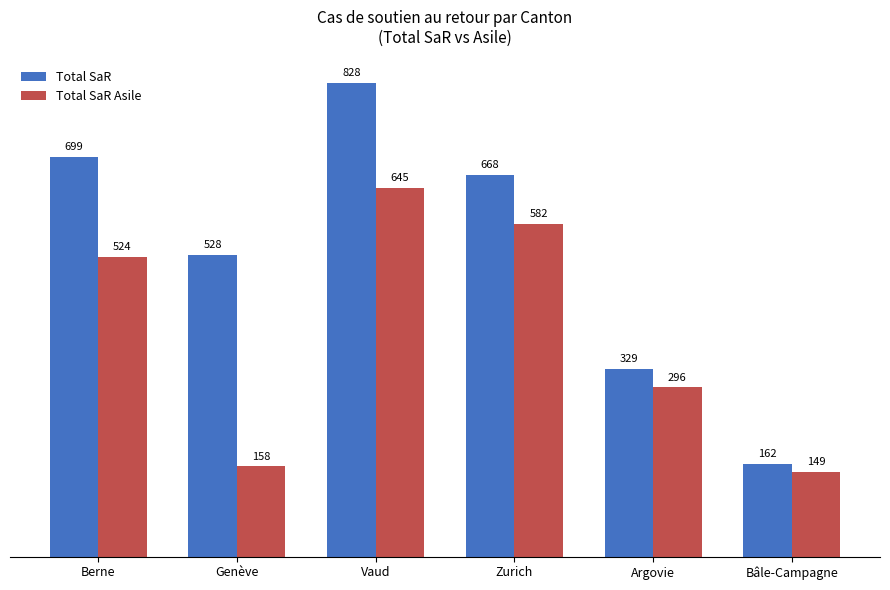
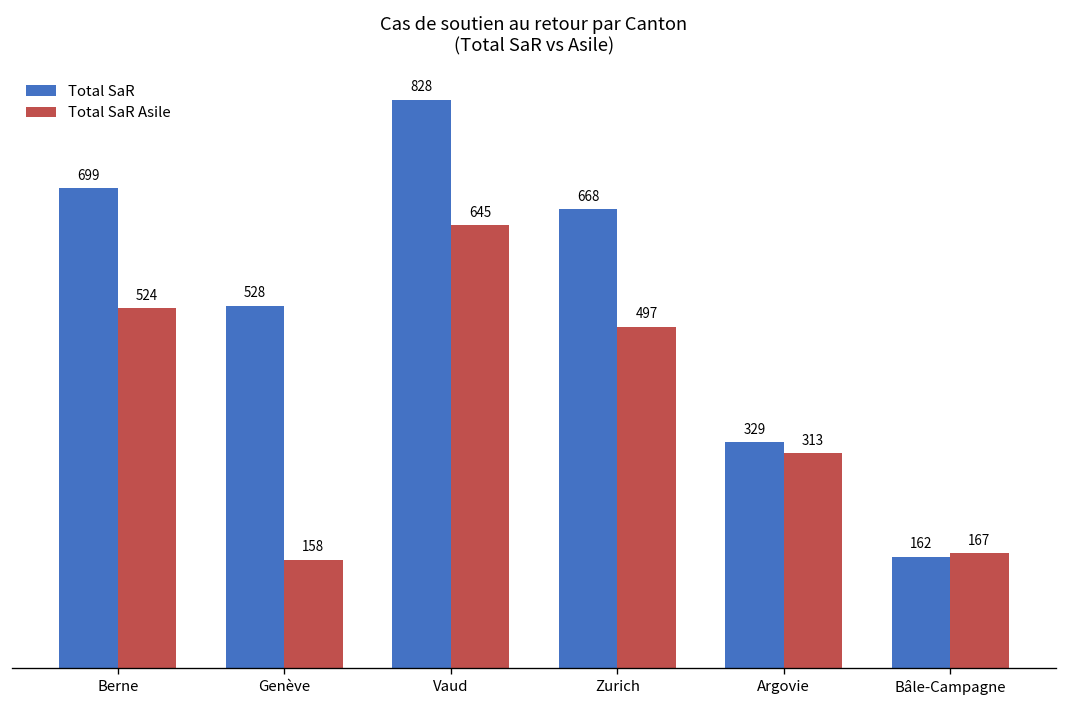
  {
    "Total SaR": {
      "Berne": 699,
      "Genève": 528,
      "Vaud": 828,
      "Zurich": 668,
      "Argovie": 329,
      "Bâle-Campagne": 162
    },
    "Total SaR Asile": {
      "Berne": 524,
      "Genève": 158,
      "Vaud": 645,
-     "Zurich": 582,
-     "Argovie": 296,
-     "Bâle-Campagne": 149
+     "Zurich": 497,
+     "Argovie": 313,
+     "Bâle-Campagne": 167
    }
  }
